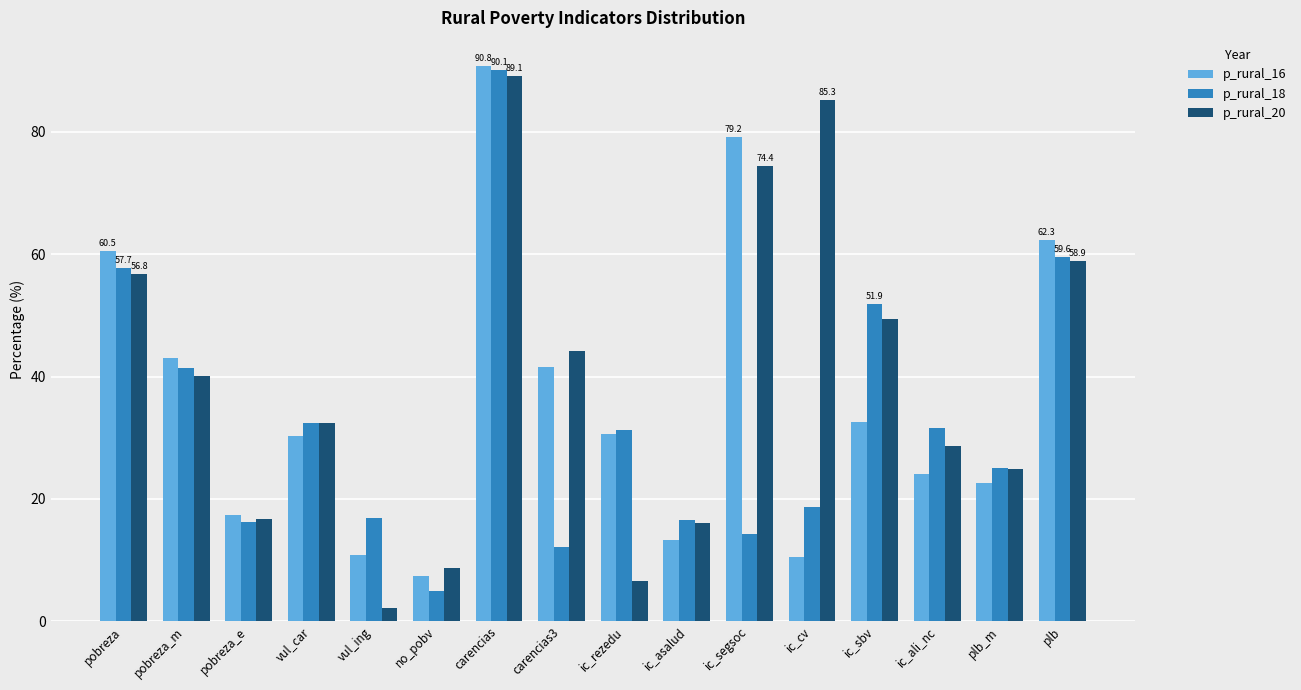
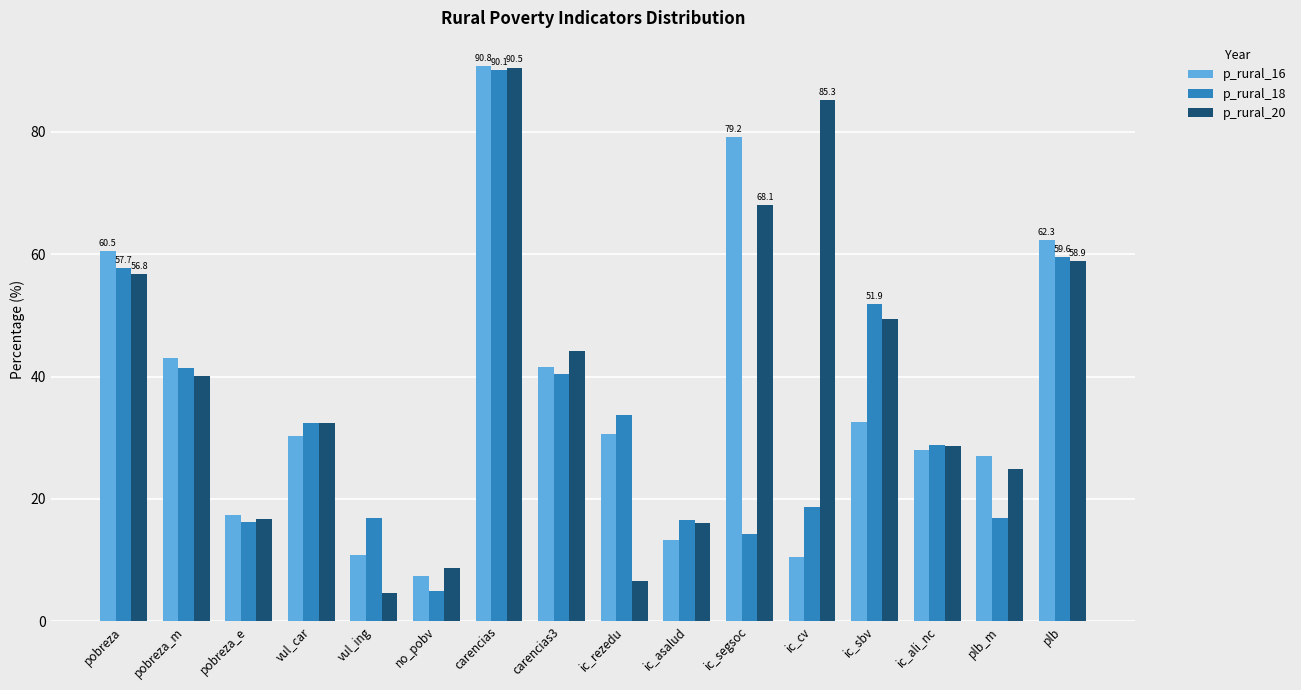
  {
    "p_rural_16": {
      "pobreza_m": 43,
      "pobreza_e": 17,
      "vul_car": 30,
      "vul_ing": 11,
      "no_pobv": 7,
      "carencias3": 42,
      "ic_rezedu": 31,
      "ic_asalud": 13,
      "ic_cv": 10,
      "ic_sbv": 33,
-     "ic_ali_nc": 24,
-     "plb_m": 23
+     "ic_ali_nc": 28,
+     "plb_m": 27
    },
    "p_rural_18": {
      "pobreza_m": 41,
      "pobreza_e": 16,
      "vul_car": 32,
      "vul_ing": 17,
      "no_pobv": 5,
-     "carencias3": 12,
-     "ic_rezedu": 31,
+     "carencias3": 40,
+     "ic_rezedu": 34,
      "ic_asalud": 17,
      "ic_segsoc": 14,
      "ic_cv": 19,
-     "ic_ali_nc": 32,
-     "plb_m": 25
+     "ic_ali_nc": 29,
+     "plb_m": 17
    },
    "p_rural_20": {
      "pobreza": 56.8,
-     "vul_ing": 2,
-     "carencias": 89.1,
-     "ic_segsoc": 74.4,
+     "vul_ing": 5,
+     "carencias": 90.5,
+     "ic_segsoc": 68.1,
      "ic_cv": 85.3,
      "plb": 58.9
    }
  }
